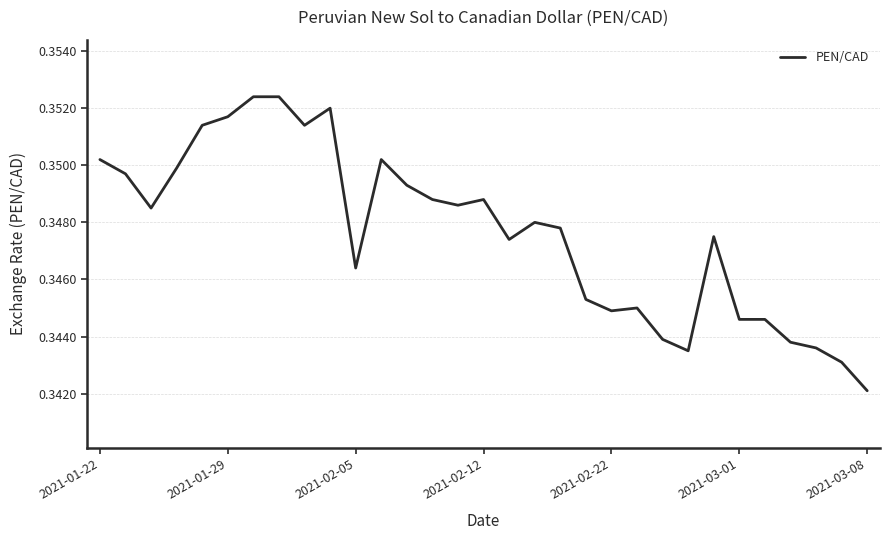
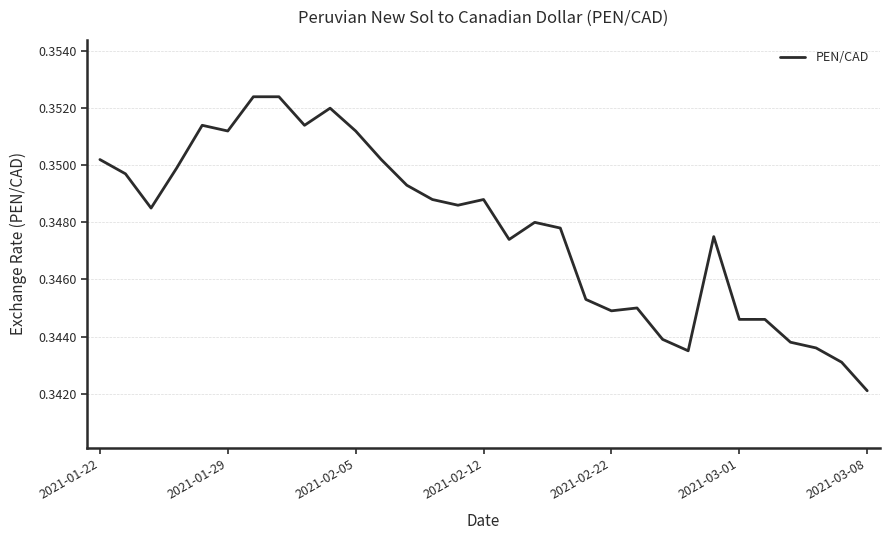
  {
    "2021-01-22": 0.3502,
-   "2021-01-29": 0.3517,
-   "2021-02-05": 0.3464,
+   "2021-01-29": 0.3512,
+   "2021-02-05": 0.3512,
    "2021-02-12": 0.3488,
    "2021-02-22": 0.3449,
    "2021-03-01": 0.3446,
    "2021-03-08": 0.3421
  }
